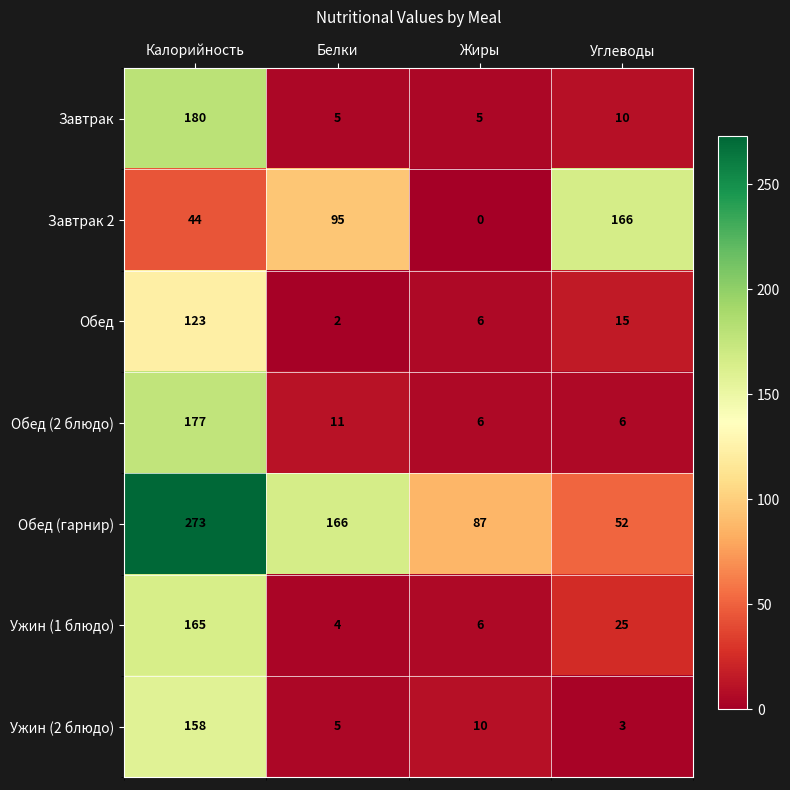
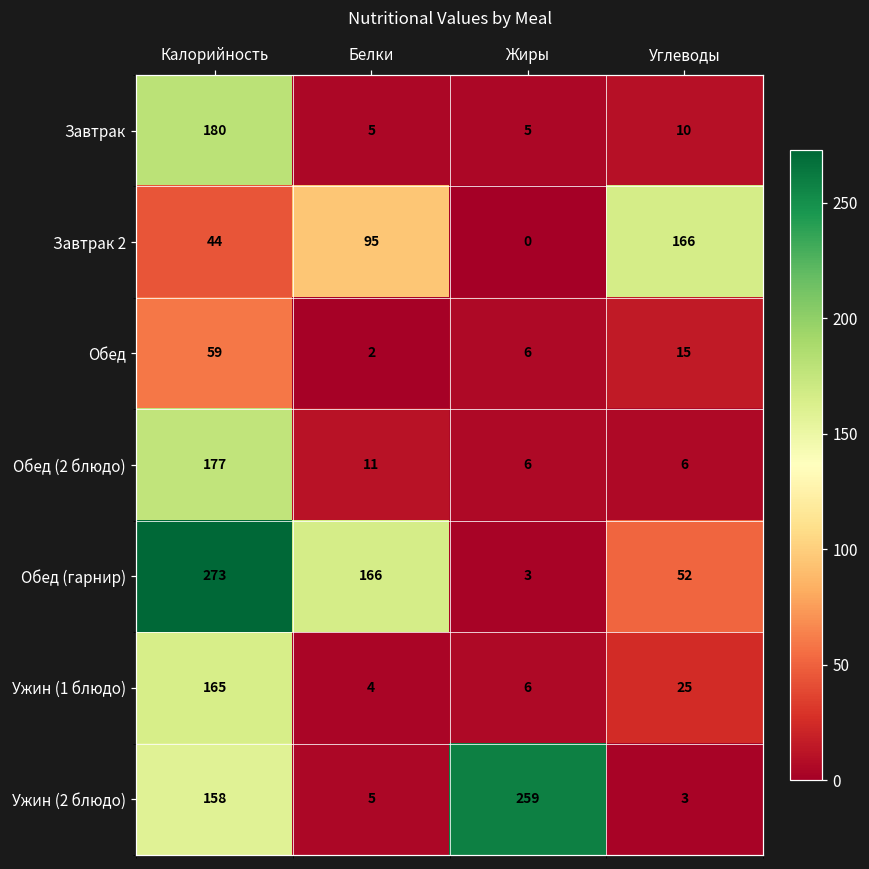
  {
    "Завтрак": {
      "Калорийность": 180,
      "Белки": 5,
      "Жиры": 5,
      "Углеводы": 10
    },
    "Завтрак 2": {
      "Калорийность": 44,
      "Белки": 95,
      "Жиры": 0,
      "Углеводы": 166
    },
    "Обед": {
-     "Калорийность": 123,
+     "Калорийность": 59,
      "Белки": 2,
      "Жиры": 6,
      "Углеводы": 15
    },
    "Обед (2 блюдо)": {
      "Калорийность": 177,
      "Белки": 11,
      "Жиры": 6,
      "Углеводы": 6
    },
    "Обед (гарнир)": {
      "Калорийность": 273,
      "Белки": 166,
-     "Жиры": 87,
+     "Жиры": 3,
      "Углеводы": 52
    },
    "Ужин (1 блюдо)": {
      "Калорийность": 165,
      "Белки": 4,
      "Жиры": 6,
      "Углеводы": 25
    },
    "Ужин (2 блюдо)": {
      "Калорийность": 158,
      "Белки": 5,
-     "Жиры": 10,
+     "Жиры": 259,
      "Углеводы": 3
    }
  }
